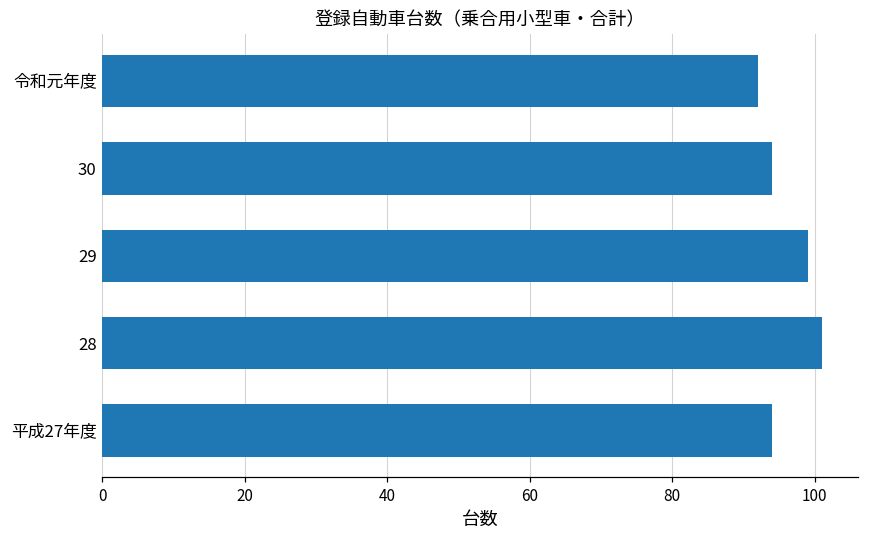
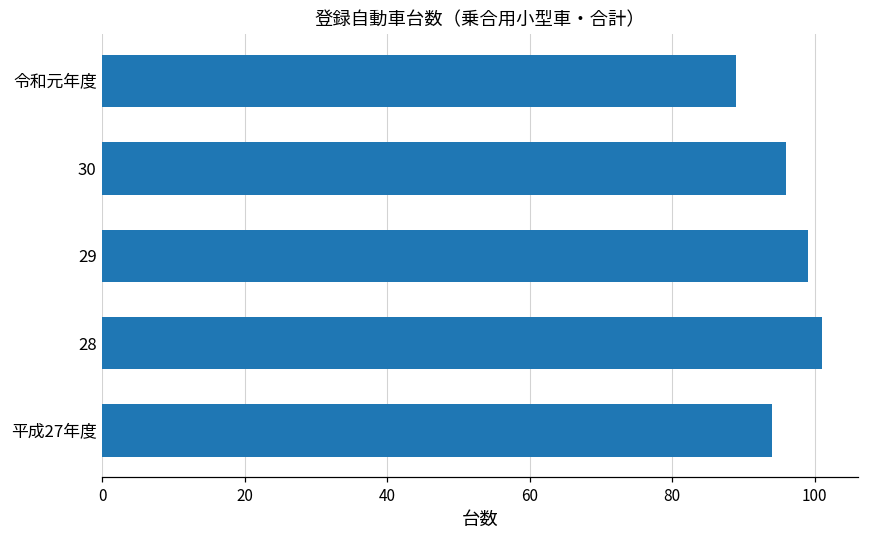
  {
-   "令和元年度": 92,
-   "30": 94,
+   "令和元年度": 89,
+   "30": 96,
    "29": 99,
    "28": 101,
    "平成27年度": 94
  }
